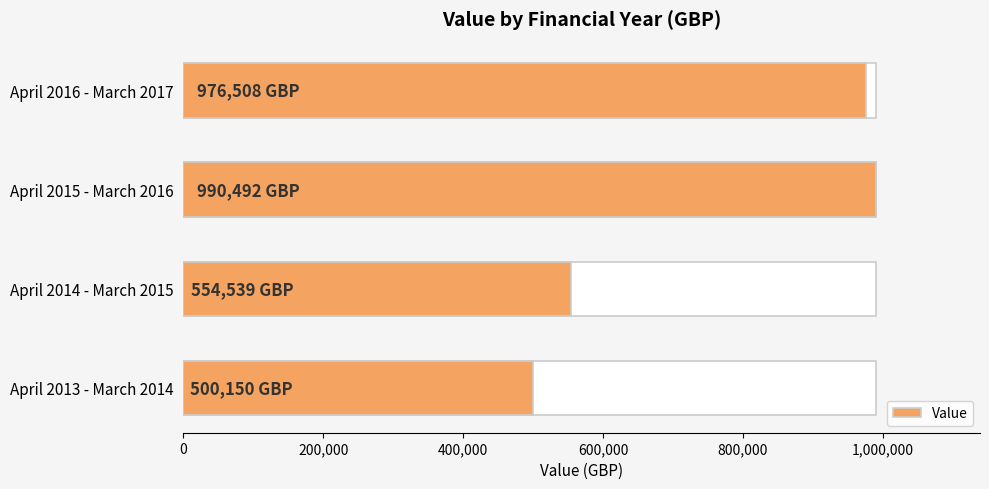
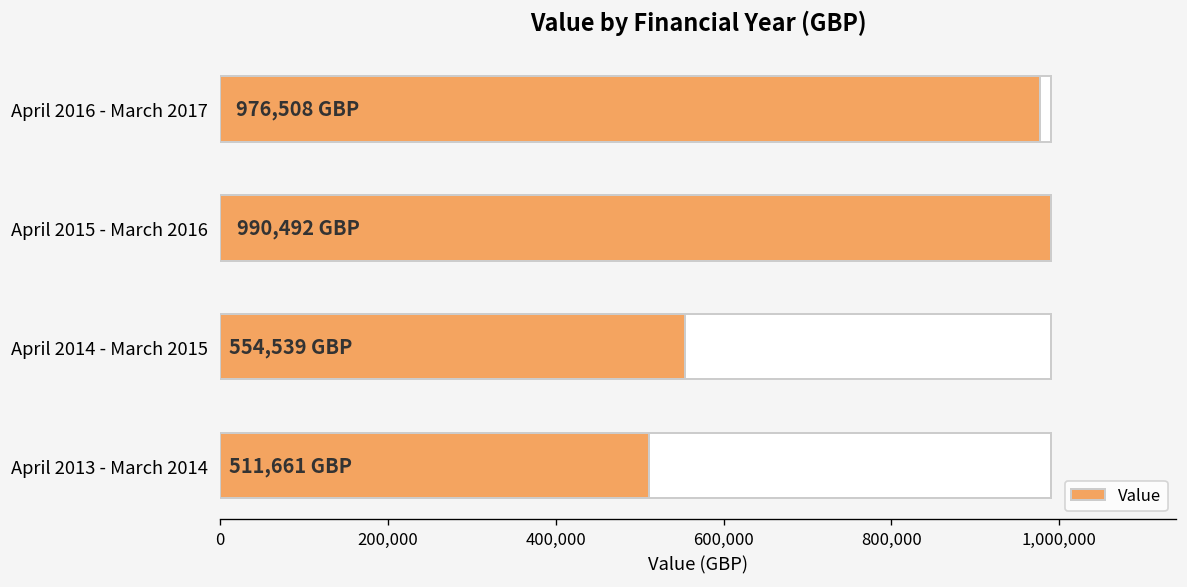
  {
    "Value": {
      "April 2015 - March 2016": "990,492",
-     "April 2013 - March 2014": "500,150"
+     "April 2013 - March 2014": "511,661"
    }
  }
